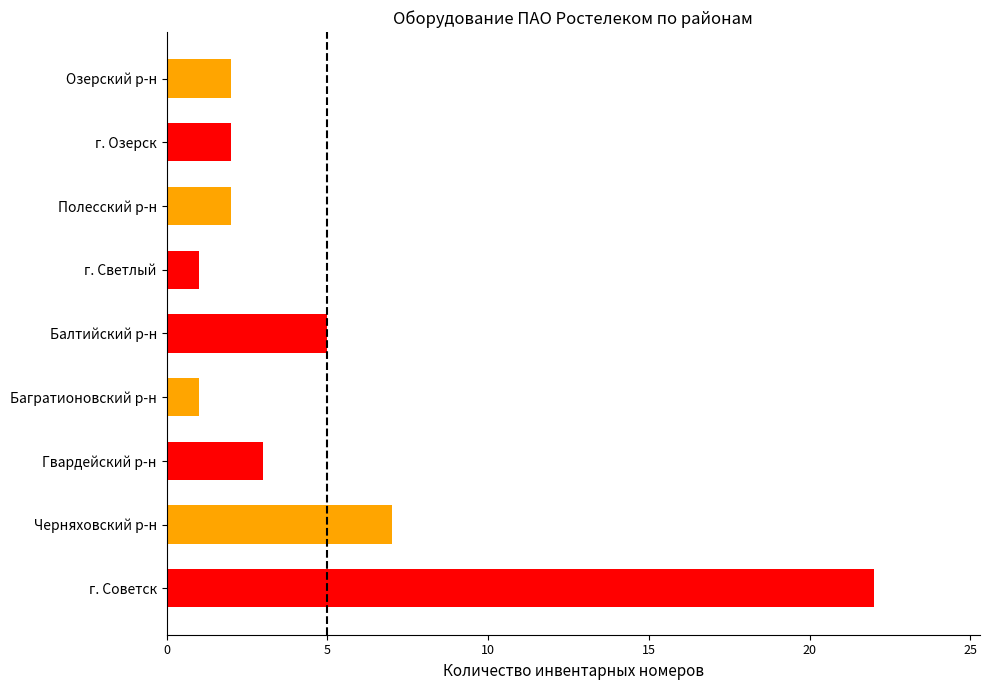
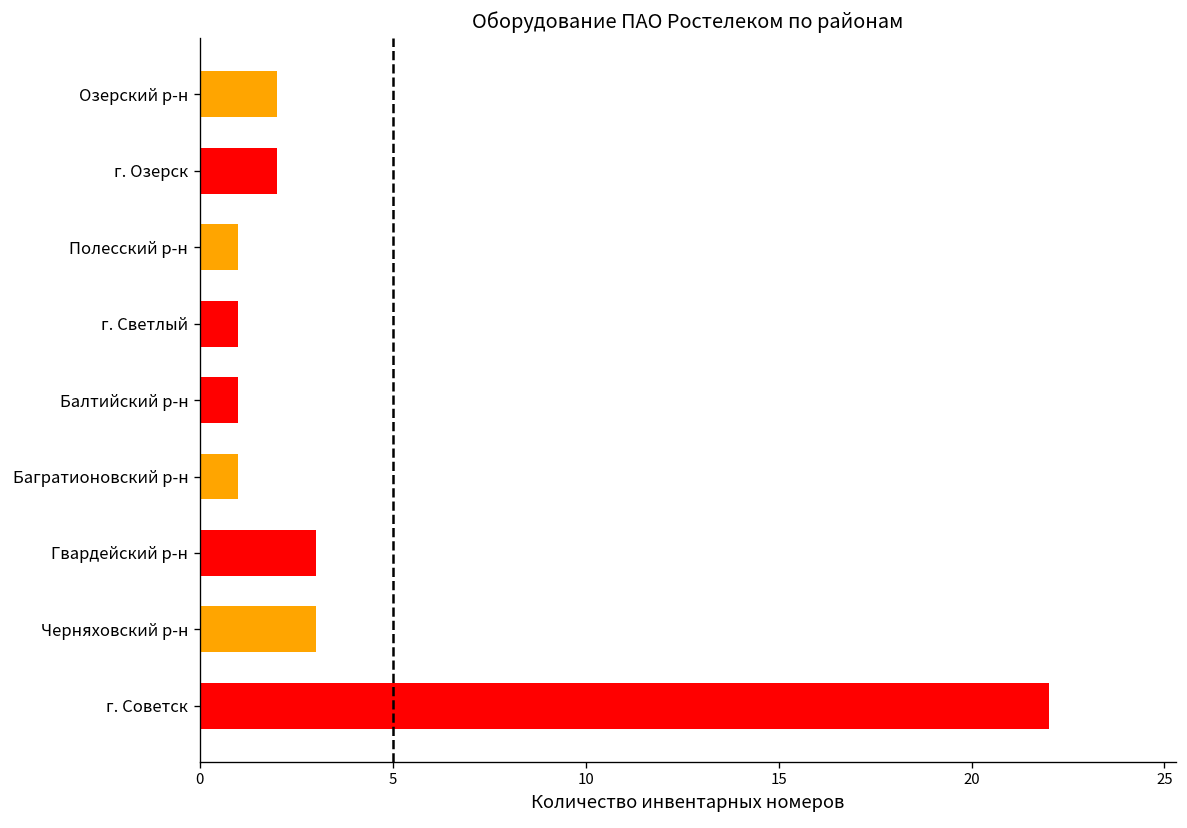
  {
    "Озерский р-н": 2,
    "г. Озерск": 2,
-   "Полесский р-н": 2,
+   "Полесский р-н": 1,
    "г. Светлый": 1,
-   "Балтийский р-н": 5,
+   "Балтийский р-н": 1,
    "Багратионовский р-н": 1,
    "Гвардейский р-н": 3,
-   "Черняховский р-н": 7,
+   "Черняховский р-н": 3,
    "г. Советск": 22
  }
